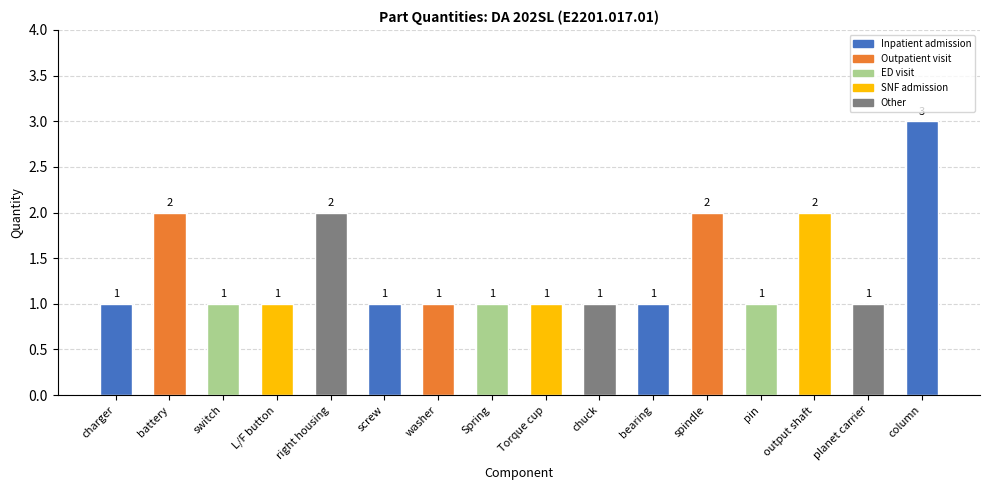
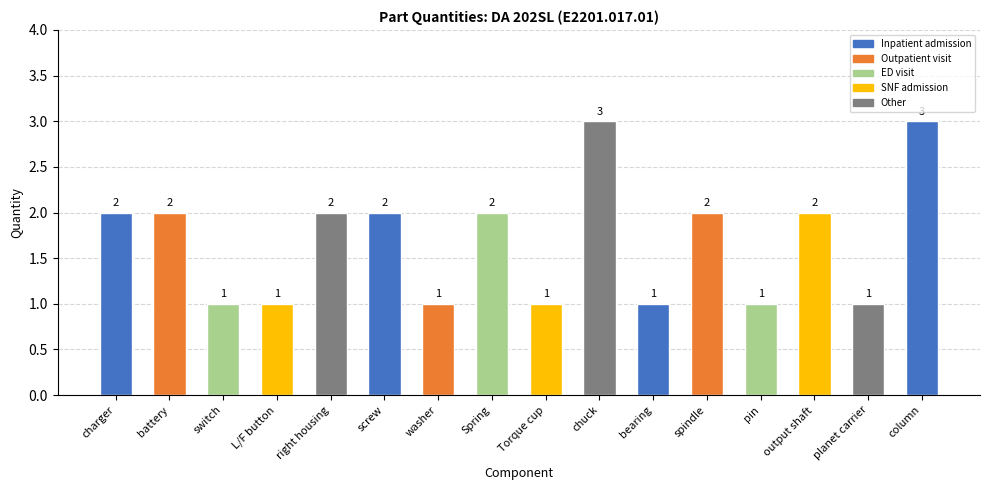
  {
-   "charger": 1,
+   "charger": 2,
    "battery": 2,
    "switch": 1,
    "L/F button": 1,
    "right housing": 2,
-   "screw": 1,
+   "screw": 2,
    "washer": 1,
-   "Spring": 1,
+   "Spring": 2,
    "Torque cup": 1,
-   "chuck": 1,
+   "chuck": 3,
    "bearing": 1,
    "spindle": 2,
    "pin": 1,
    "output shaft": 2,
    "planet carrier": 1
  }
